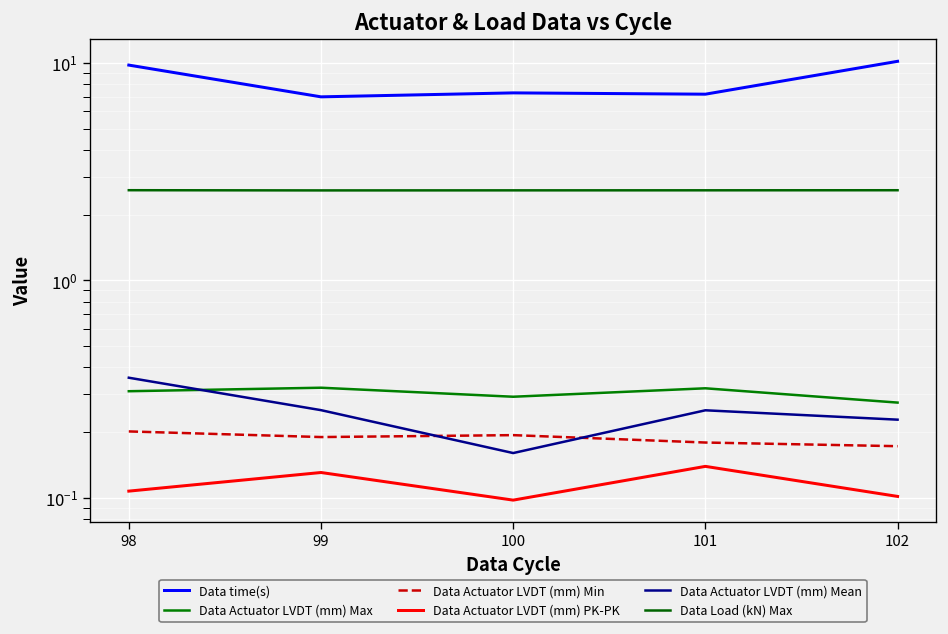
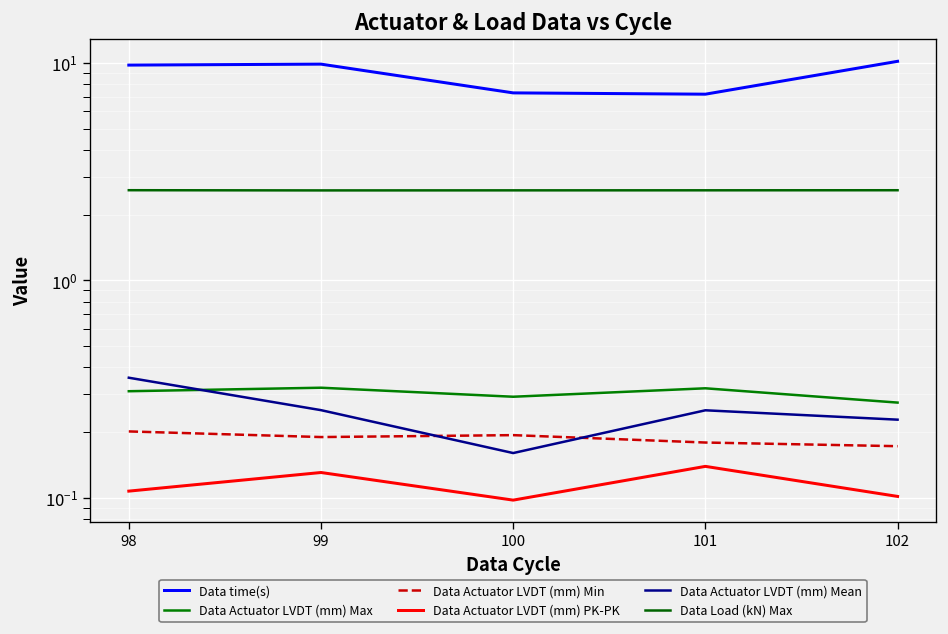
  {
    "Data time(s)": {
      "98": 10,
-     "99": 7.0,
+     "99": 10,
      "100": 7.3,
      "101": 7.2,
      "102": 10
    },
    "Data Actuator LVDT (mm) Mean": {
      "98": 0.36,
      "99": 0.25,
      "100": 0.16,
      "101": 0.25,
      "102": 0.23
    }
  }
